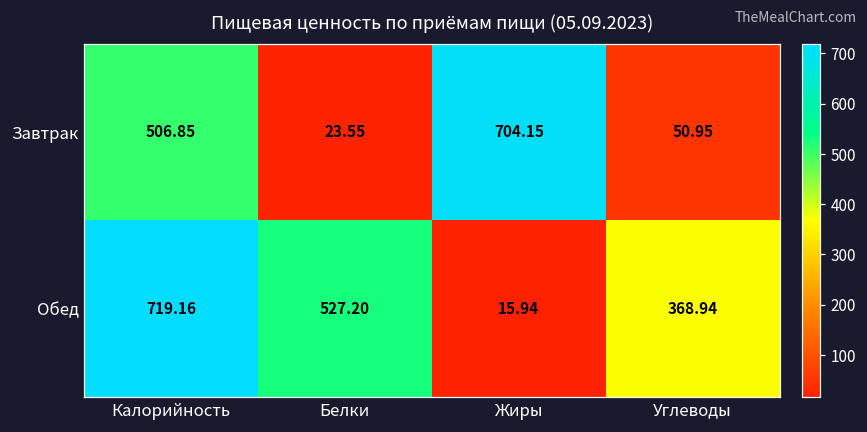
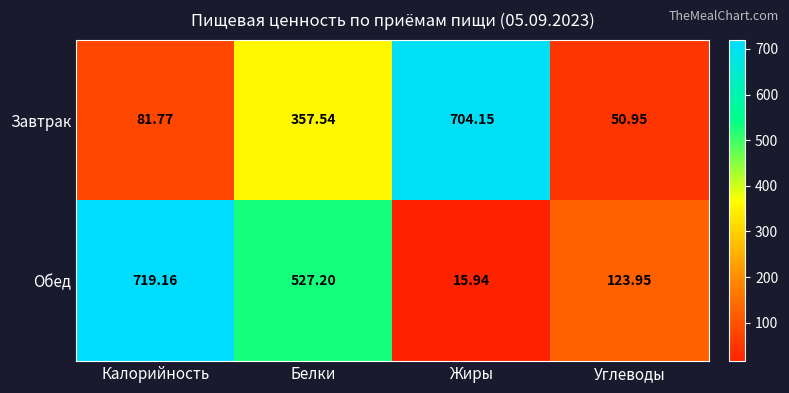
  {
    "Завтрак": {
-     "Калорийность": 506.85,
-     "Белки": 23.55,
+     "Калорийность": 81.77,
+     "Белки": 357.54,
      "Жиры": 704.15,
      "Углеводы": 50.95
    },
    "Обед": {
      "Калорийность": 719.16,
      "Белки": 527.20,
      "Жиры": 15.94,
-     "Углеводы": 368.94
+     "Углеводы": 123.95
    }
  }
